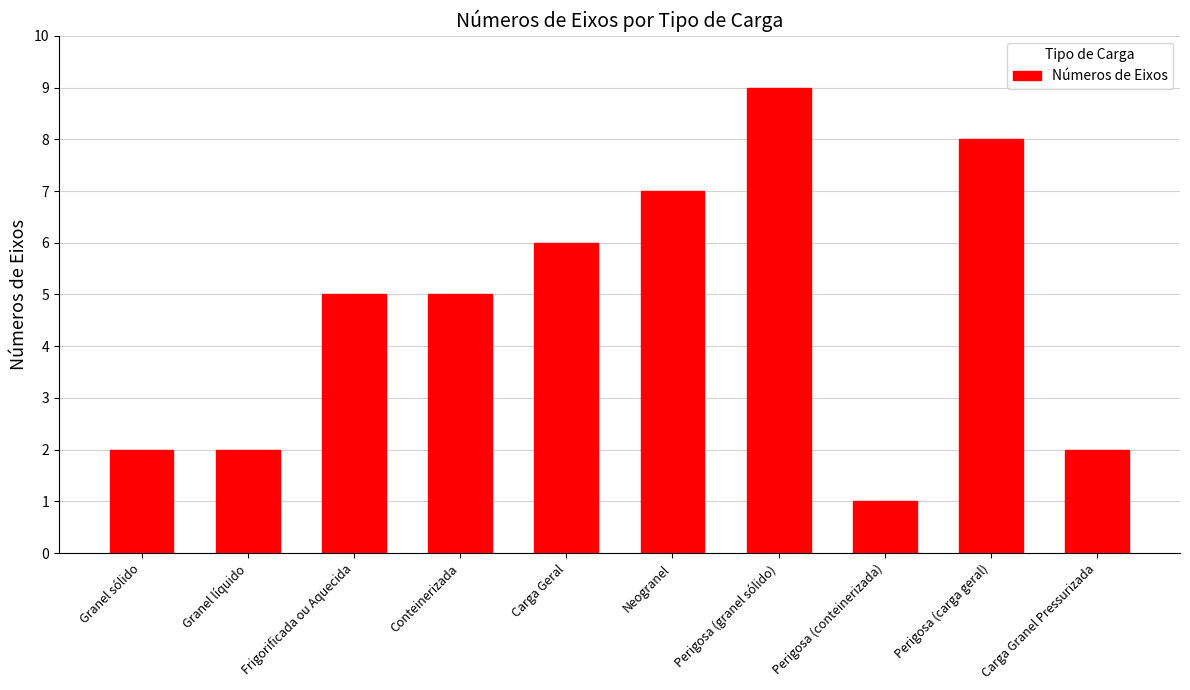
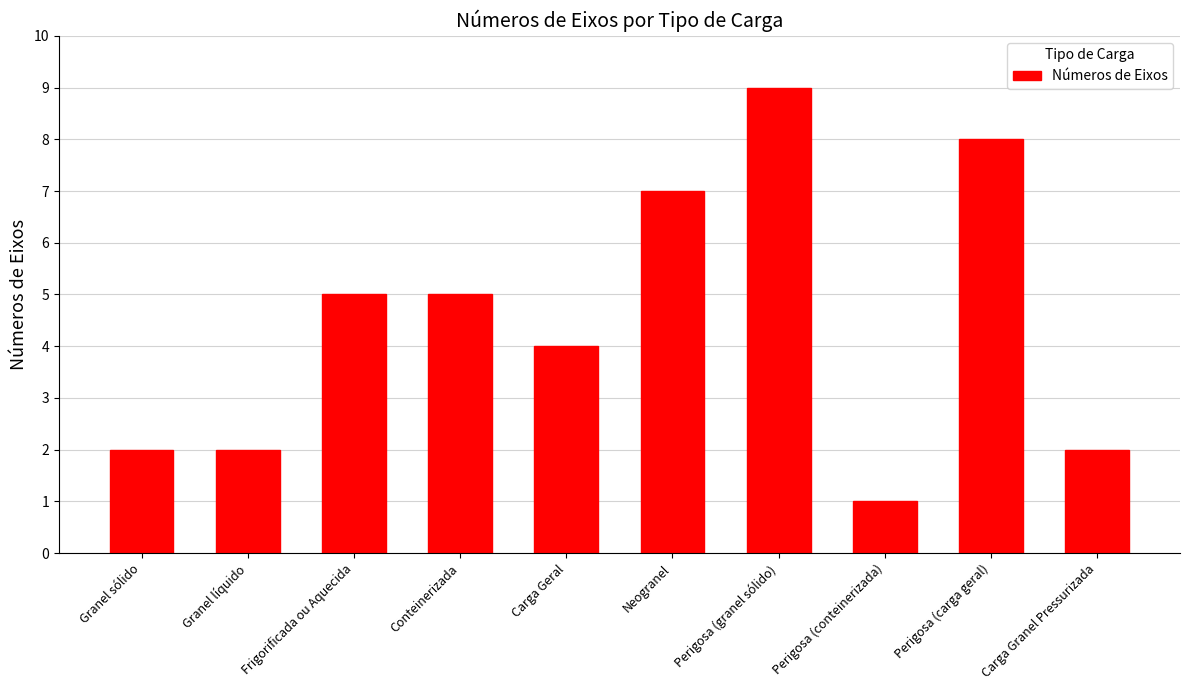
  {
    "Granel sólido": 2,
    "Granel líquido": 2,
    "Frigorificada ou Aquecida": 5,
    "Conteinerizada": 5,
-   "Carga Geral": 6,
+   "Carga Geral": 4,
    "Neogranel": 7,
    "Perigosa (granel sólido)": 9,
    "Perigosa (conteinerizada)": 1,
    "Perigosa (carga geral)": 8,
    "Carga Granel Pressurizada": 2
  }
